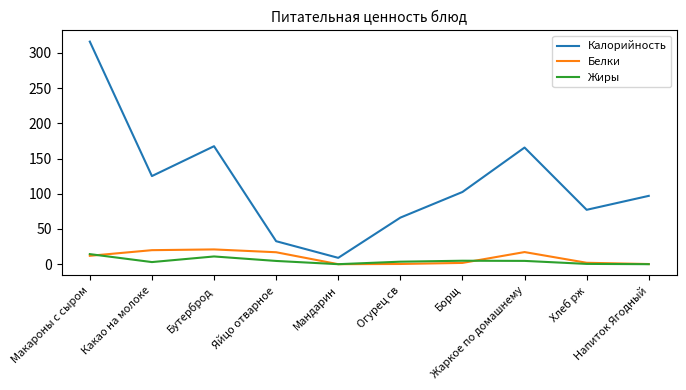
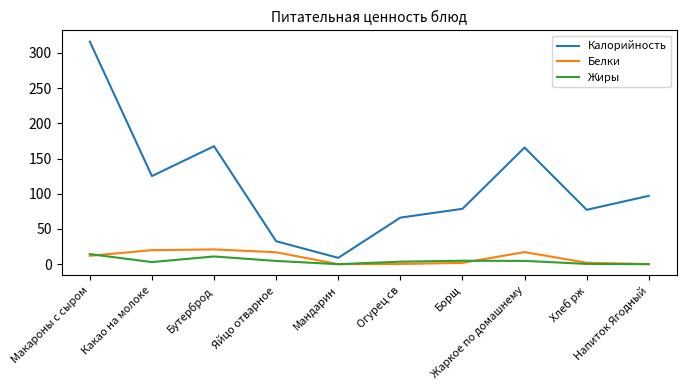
  {
    "Калорийность": {
      "Макароны с сыром": 320,
      "Какао на молоке": 130,
      "Бутерброд": 170,
      "Яйцо отварное": 30,
      "Мандарин": 10,
      "Огурец св": 70,
-     "Борщ": 100,
+     "Борщ": 80,
      "Жаркое по домашнему": 170,
      "Хлеб рж": 80,
      "Напиток Ягодный": 100
    },
    "Белки": {
      "Какао на молоке": 20,
      "Бутерброд": 20,
      "Яйцо отварное": 20,
      "Жаркое по домашнему": 20
    },
    "Жиры": {
      "Какао на молоке": 0,
      "Бутерброд": 10,
      "Яйцо отварное": 0,
      "Жаркое по домашнему": 0
    }
  }
